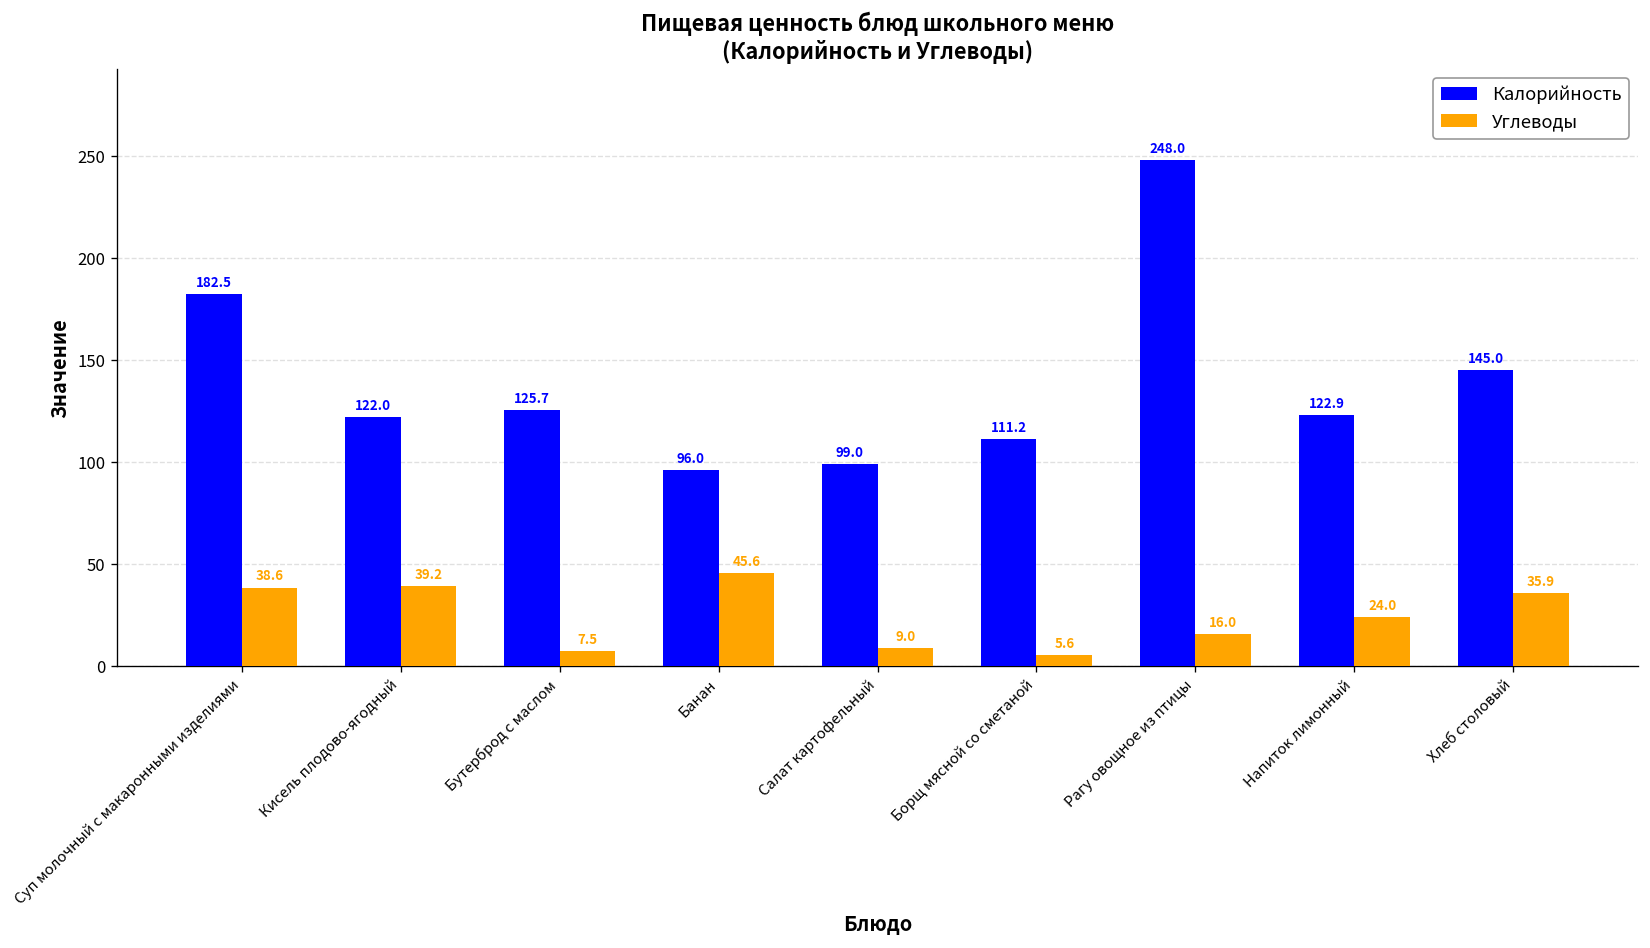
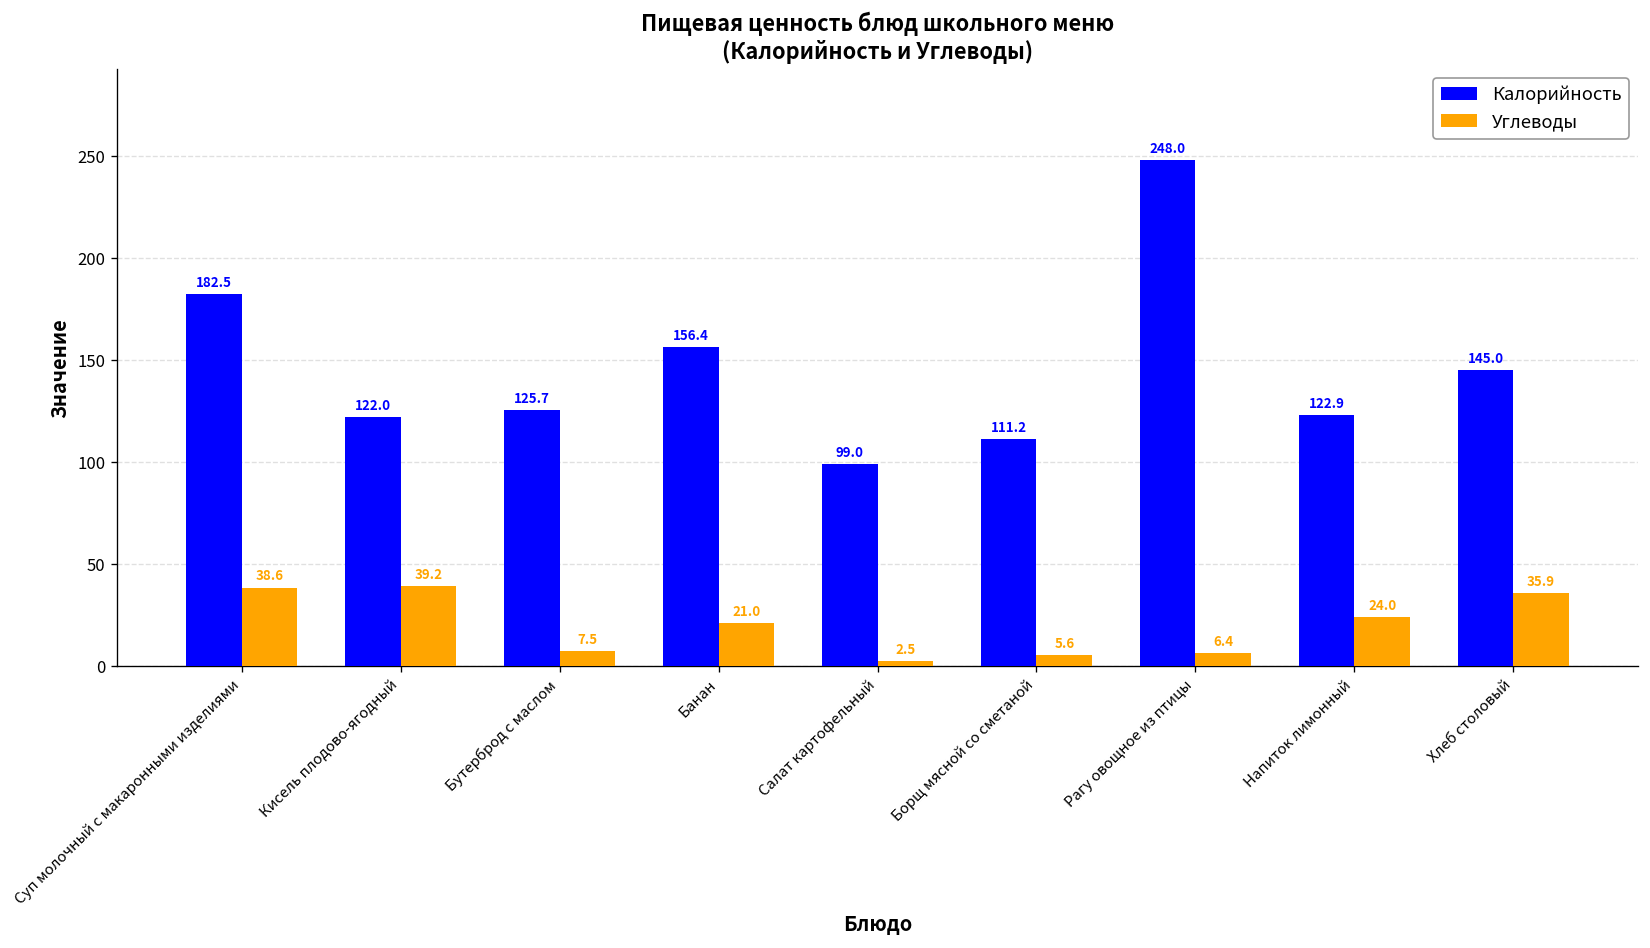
  {
    "Калорийность": {
      "Суп молочный с макаронными изделиями": 182.5,
      "Кисель плодово-ягодный": 122.0,
      "Бутерброд с маслом": 125.7,
-     "Банан": 96.0,
+     "Банан": 156.4,
      "Салат картофельный": 99.0,
      "Борщ мясной со сметаной": 111.2,
      "Рагу овощное из птицы": 248.0,
      "Напиток лимонный": 122.9,
      "Хлеб столовый": 145.0
    },
    "Углеводы": {
      "Суп молочный с макаронными изделиями": 38.6,
      "Кисель плодово-ягодный": 39.2,
      "Бутерброд с маслом": 7.5,
-     "Банан": 45.6,
-     "Салат картофельный": 9.0,
+     "Банан": 21.0,
+     "Салат картофельный": 2.5,
      "Борщ мясной со сметаной": 5.6,
-     "Рагу овощное из птицы": 16.0,
+     "Рагу овощное из птицы": 6.4,
      "Напиток лимонный": 24.0,
      "Хлеб столовый": 35.9
    }
  }
